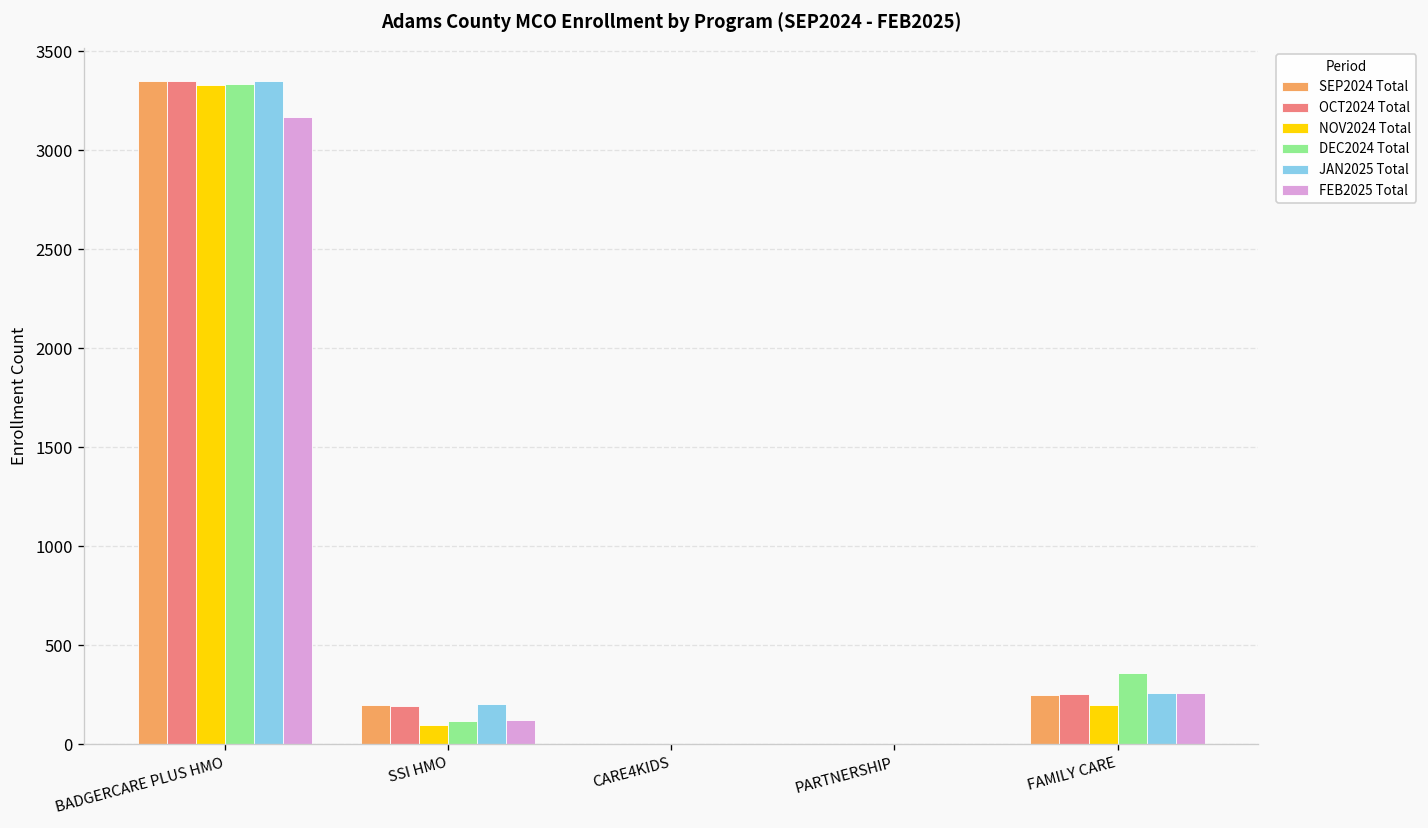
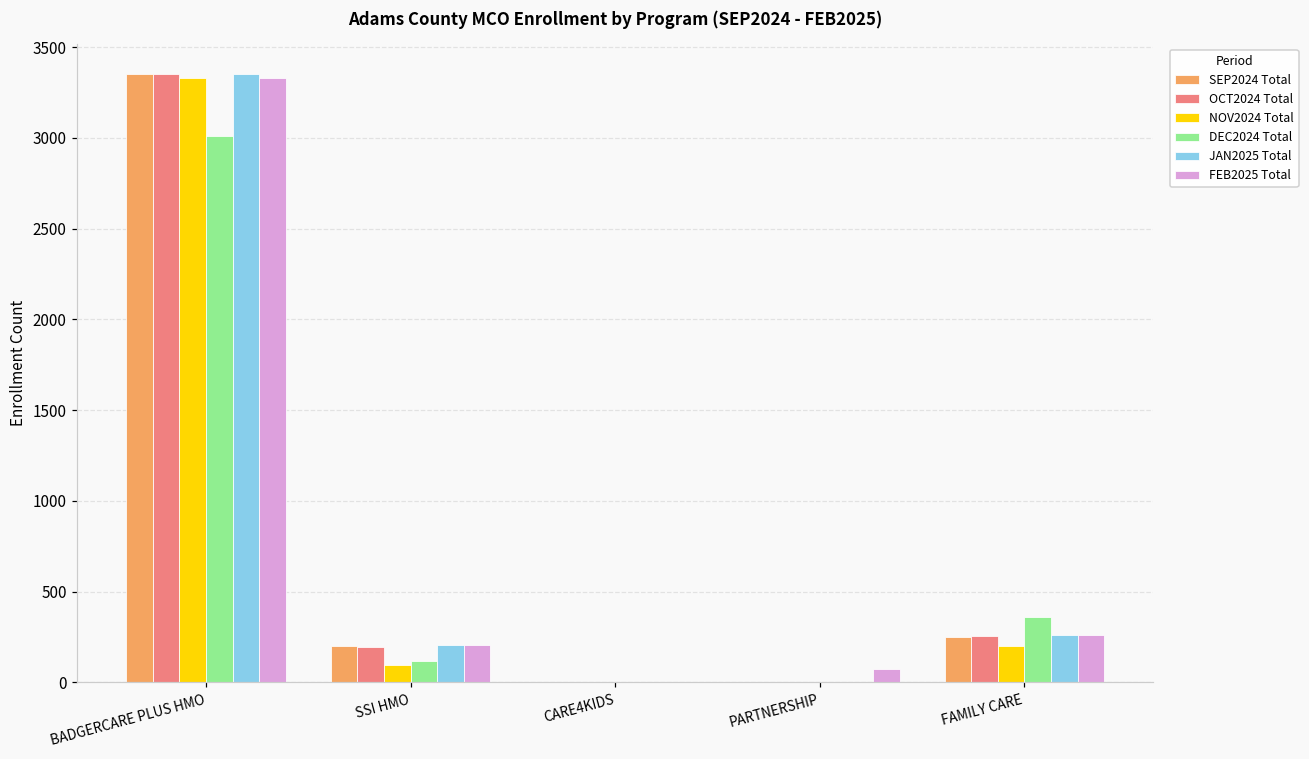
  {
    "NOV2024 Total": {
      "BADGERCARE PLUS HMO": 3330,
      "SSI HMO": 100,
      "CARE4KIDS": 0,
      "FAMILY CARE": 200
    },
    "DEC2024 Total": {
-     "BADGERCARE PLUS HMO": 3330,
+     "BADGERCARE PLUS HMO": 3010,
      "SSI HMO": 120,
      "CARE4KIDS": 0,
      "FAMILY CARE": 360
    },
    "JAN2025 Total": {
      "BADGERCARE PLUS HMO": 3350,
      "SSI HMO": 210,
      "CARE4KIDS": 0,
      "FAMILY CARE": 260
    },
    "FEB2025 Total": {
-     "BADGERCARE PLUS HMO": 3170,
-     "SSI HMO": 130,
+     "BADGERCARE PLUS HMO": 3330,
+     "SSI HMO": 210,
      "CARE4KIDS": 0,
-     "PARTNERSHIP": 0,
+     "PARTNERSHIP": 80,
      "FAMILY CARE": 260
    }
  }
